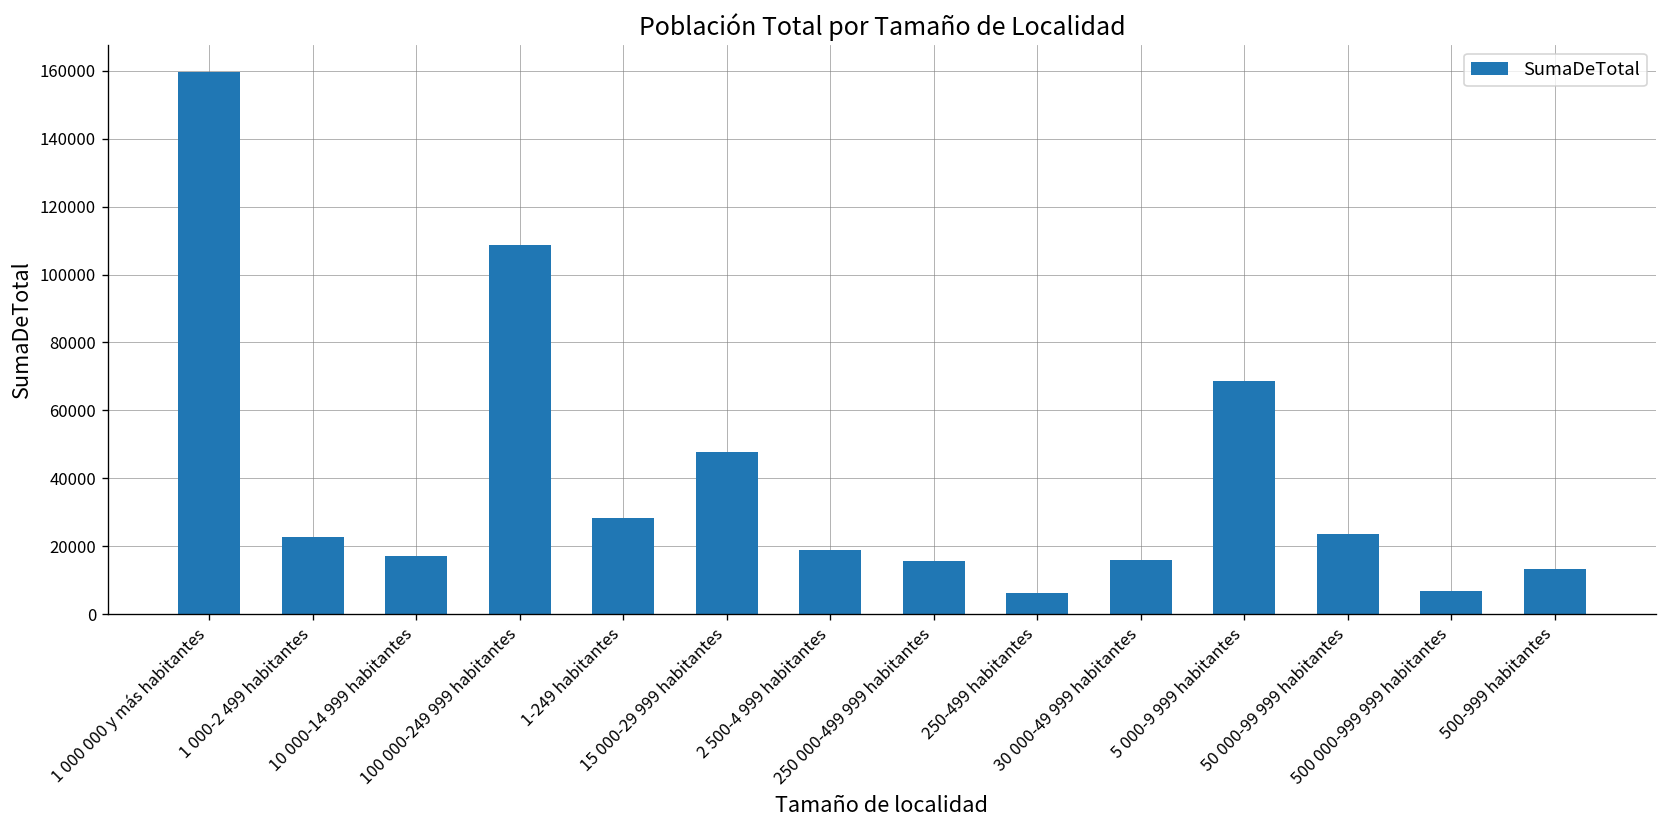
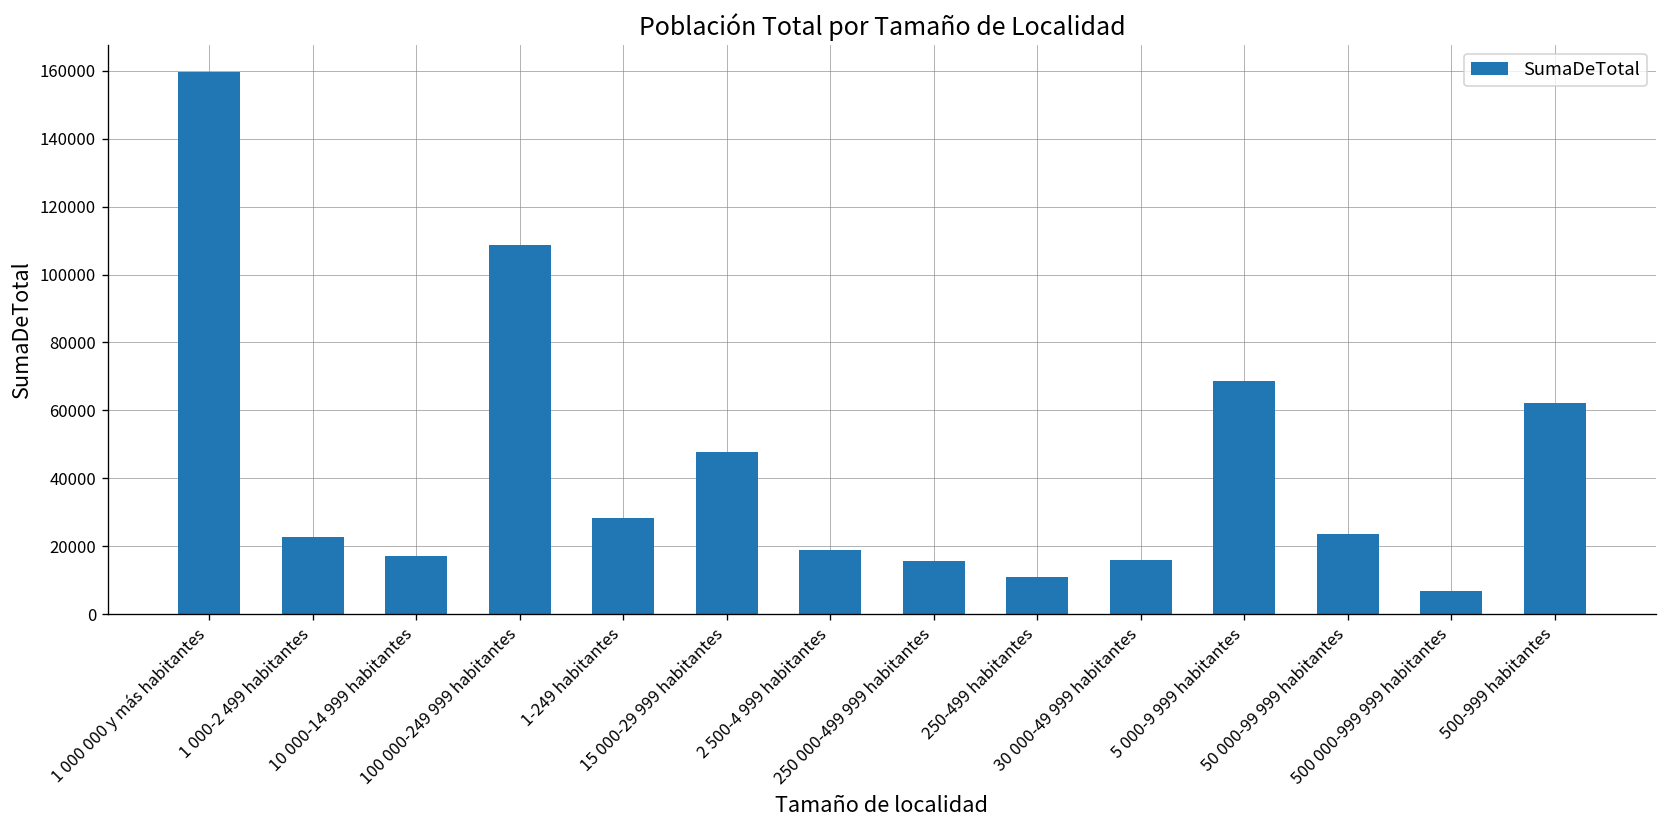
  {
    "1 000 000 y más habitantes": 160000,
    "1 000-2 499 habitantes": 23000,
    "10 000-14 999 habitantes": 17000,
    "100 000-249 999 habitantes": 109000,
    "1-249 habitantes": 28000,
    "15 000-29 999 habitantes": 48000,
    "2 500-4 999 habitantes": 19000,
    "250 000-499 999 habitantes": 16000,
-   "250-499 habitantes": 6000,
+   "250-499 habitantes": 11000,
    "30 000-49 999 habitantes": 16000,
    "5 000-9 999 habitantes": 69000,
    "50 000-99 999 habitantes": 24000,
    "500 000-999 999 habitantes": 7000,
-   "500-999 habitantes": 13000
+   "500-999 habitantes": 62000
  }
